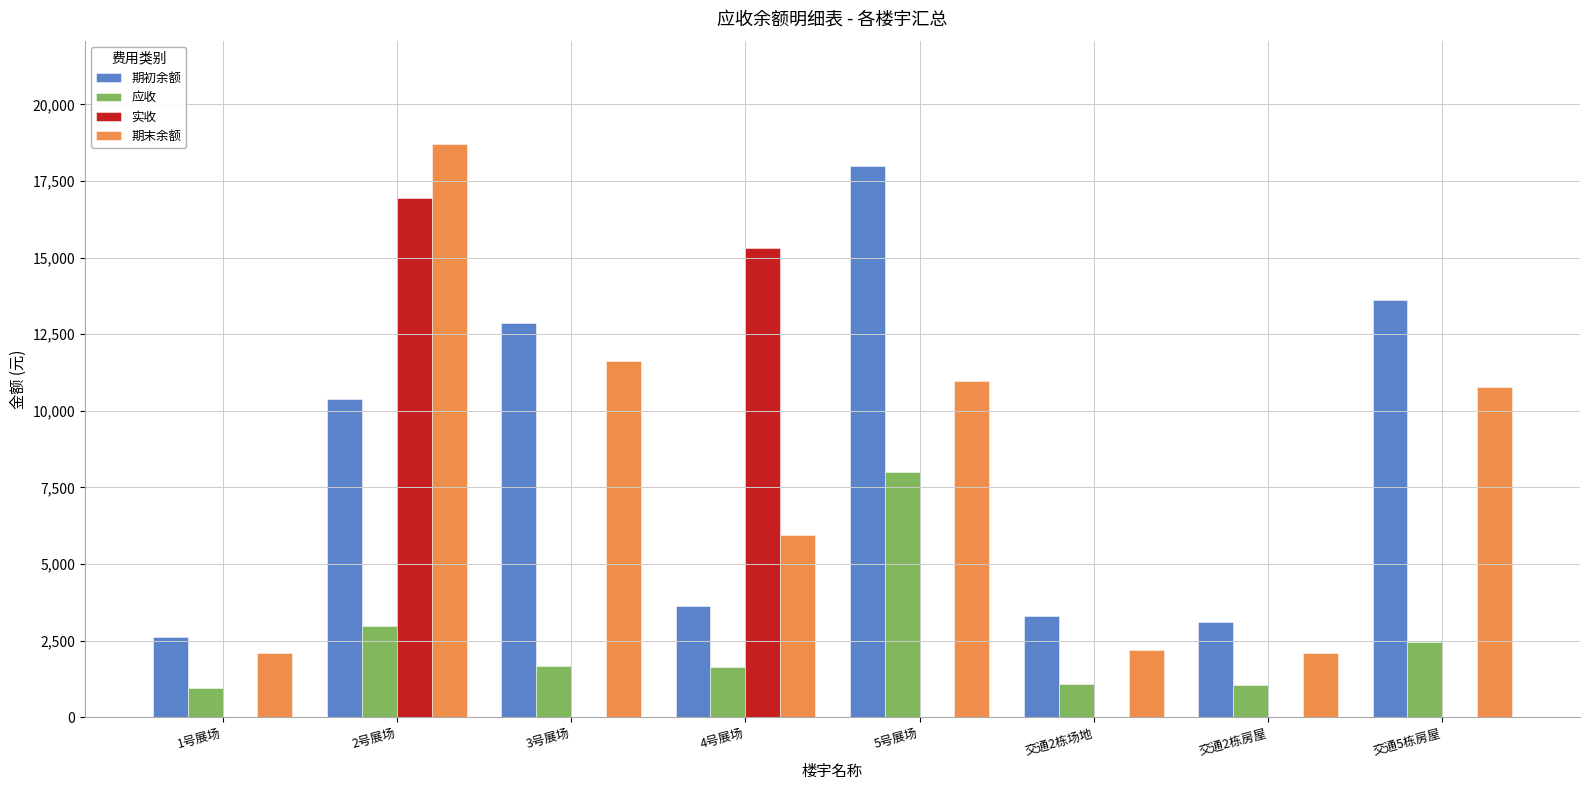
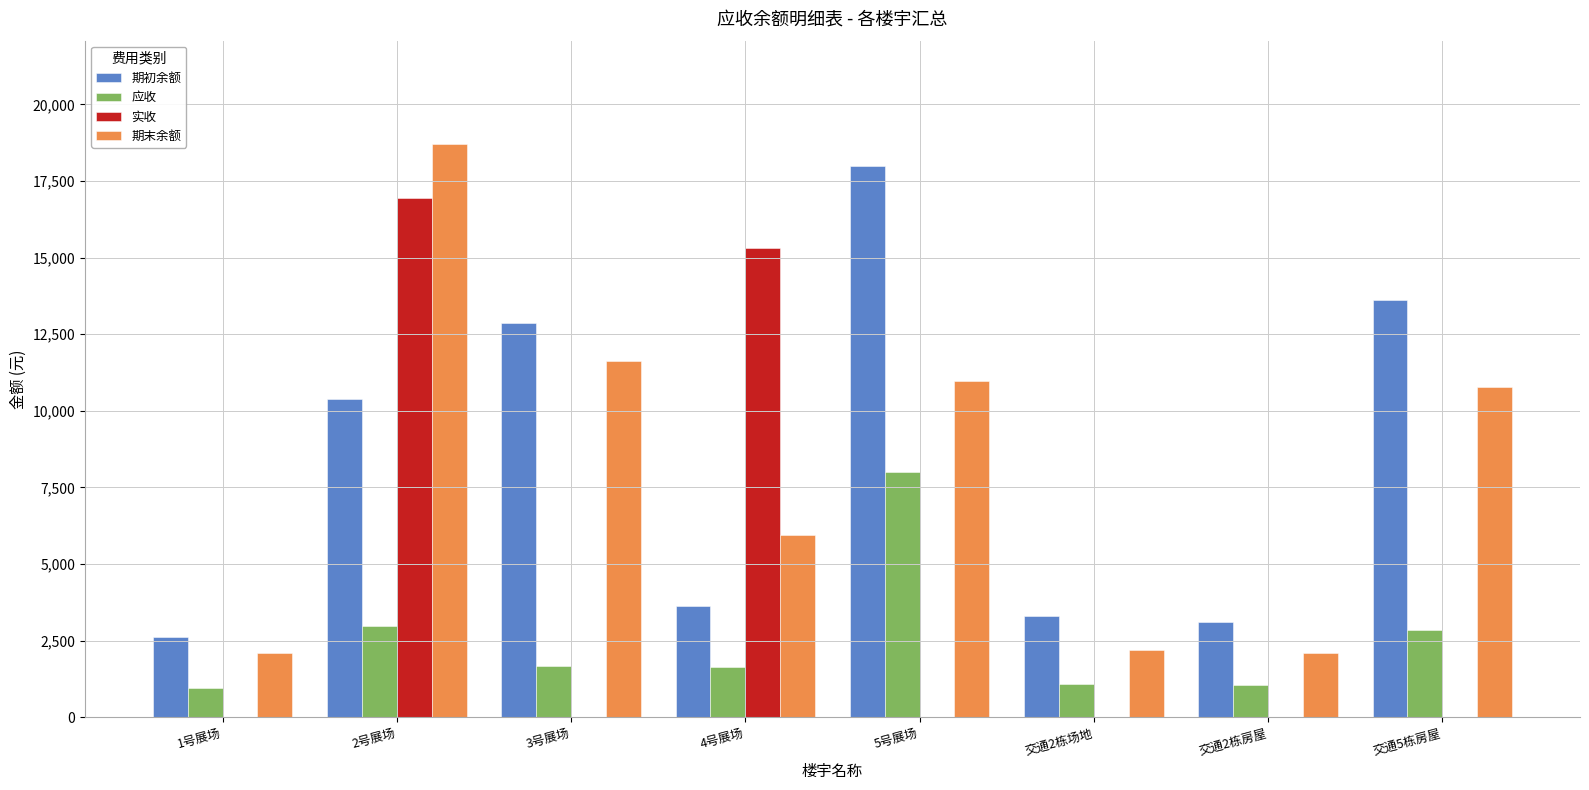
  {
    "期初余额": {
      "1号展场": "2,600",
      "2号展场": "10,400",
      "3号展场": "12,900",
      "4号展场": "3,600",
      "5号展场": "18,000",
      "交通2栋场地": "3,300",
      "交通2栋房屋": "3,100",
      "交通5栋房屋": "13,600"
    },
    "应收": {
      "1号展场": "900",
      "2号展场": "3,000",
      "3号展场": "1,700",
      "4号展场": "1,600",
      "5号展场": "8,000",
      "交通2栋场地": "1,100",
      "交通2栋房屋": "1,000",
-     "交通5栋房屋": "2,400"
+     "交通5栋房屋": "2,800"
    },
    "实收": {
      "1号展场": "0",
      "2号展场": "16,900",
      "3号展场": "0",
      "4号展场": "15,300",
      "5号展场": "0",
      "交通2栋场地": "0",
      "交通2栋房屋": "0",
      "交通5栋房屋": "0"
    },
    "期末余额": {
      "1号展场": "2,100",
      "2号展场": "18,700",
      "3号展场": "11,600",
      "4号展场": "6,000",
      "5号展场": "11,000",
      "交通2栋场地": "2,200",
      "交通2栋房屋": "2,100",
      "交通5栋房屋": "10,800"
    }
  }
